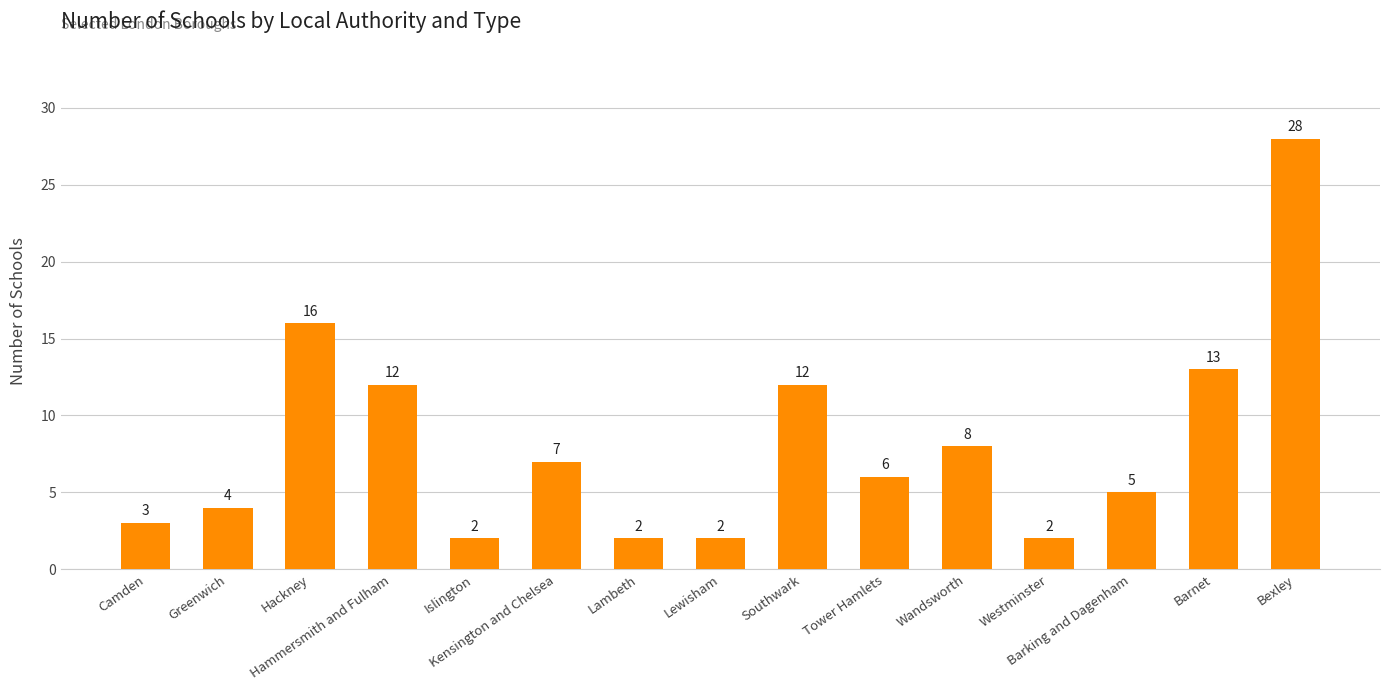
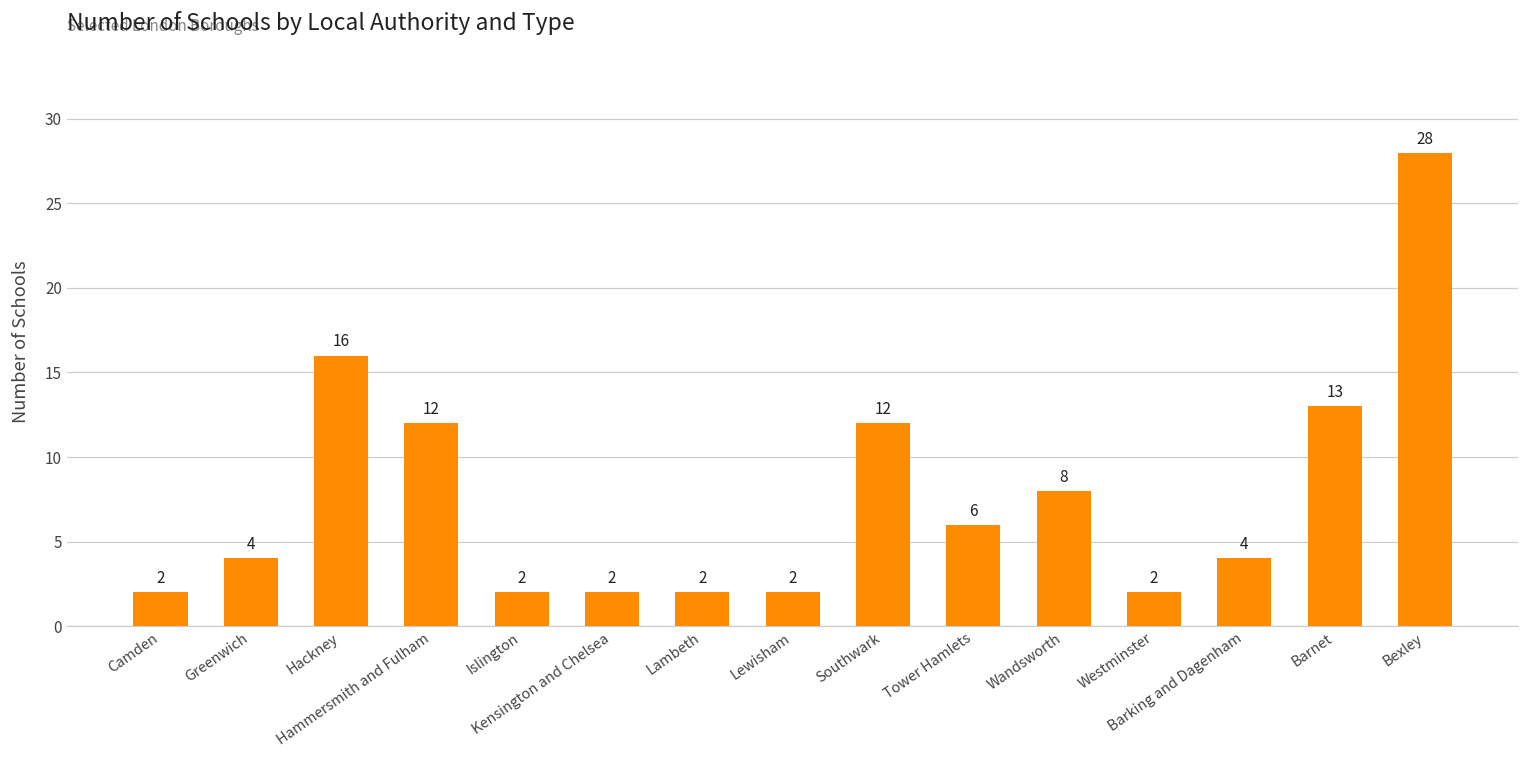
  {
-   "Camden": 3,
+   "Camden": 2,
    "Greenwich": 4,
    "Hackney": 16,
    "Hammersmith and Fulham": 12,
    "Islington": 2,
-   "Kensington and Chelsea": 7,
+   "Kensington and Chelsea": 2,
    "Lambeth": 2,
    "Lewisham": 2,
    "Southwark": 12,
    "Tower Hamlets": 6,
    "Wandsworth": 8,
    "Westminster": 2,
-   "Barking and Dagenham": 5,
+   "Barking and Dagenham": 4,
    "Barnet": 13,
    "Bexley": 28
  }
